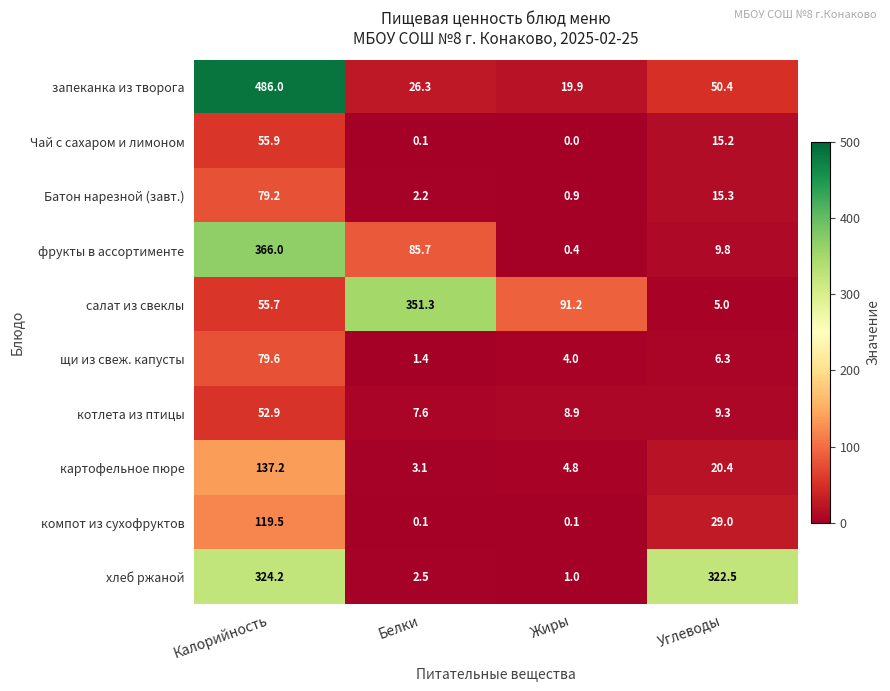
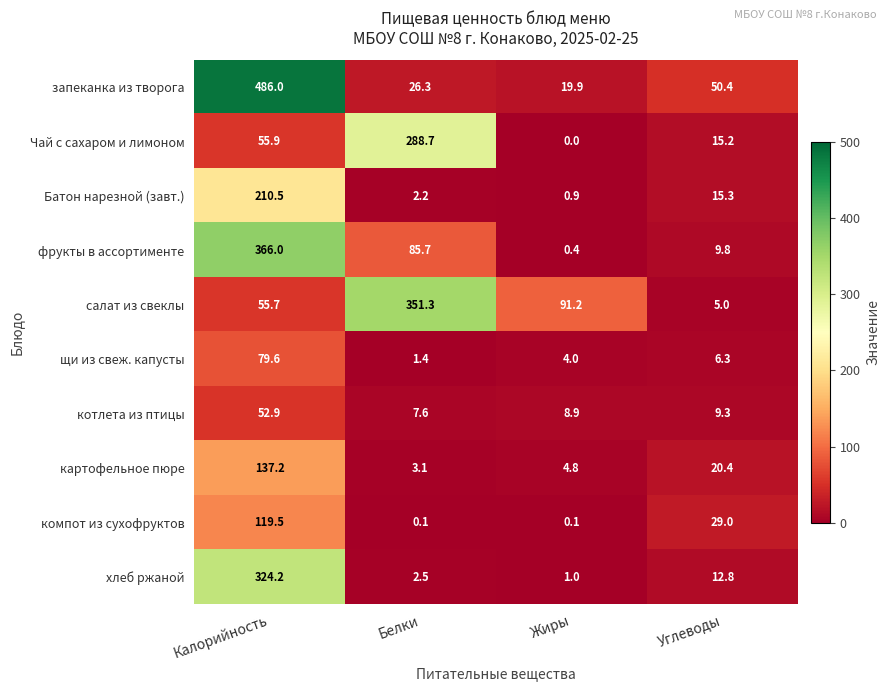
  {
    "запеканка из творога": {
      "Калорийность": 486.0,
      "Белки": 26.3,
      "Жиры": 19.9,
      "Углеводы": 50.4
    },
    "Чай с сахаром и лимоном": {
      "Калорийность": 55.9,
-     "Белки": 0.1,
+     "Белки": 288.7,
      "Жиры": 0.0,
      "Углеводы": 15.2
    },
    "Батон нарезной (завт.)": {
-     "Калорийность": 79.2,
+     "Калорийность": 210.5,
      "Белки": 2.2,
      "Жиры": 0.9,
      "Углеводы": 15.3
    },
    "фрукты в ассортименте": {
      "Калорийность": 366.0,
      "Белки": 85.7,
      "Жиры": 0.4,
      "Углеводы": 9.8
    },
    "салат из свеклы": {
      "Калорийность": 55.7,
      "Белки": 351.3,
      "Жиры": 91.2,
      "Углеводы": 5.0
    },
    "щи из свеж. капусты": {
      "Калорийность": 79.6,
      "Белки": 1.4,
      "Жиры": 4.0,
      "Углеводы": 6.3
    },
    "котлета из птицы": {
      "Калорийность": 52.9,
      "Белки": 7.6,
      "Жиры": 8.9,
      "Углеводы": 9.3
    },
    "картофельное пюре": {
      "Калорийность": 137.2,
      "Белки": 3.1,
      "Жиры": 4.8,
      "Углеводы": 20.4
    },
    "компот из сухофруктов": {
      "Калорийность": 119.5,
      "Белки": 0.1,
      "Жиры": 0.1,
      "Углеводы": 29.0
    },
    "хлеб ржаной": {
      "Калорийность": 324.2,
      "Белки": 2.5,
      "Жиры": 1.0,
-     "Углеводы": 322.5
+     "Углеводы": 12.8
    }
  }
